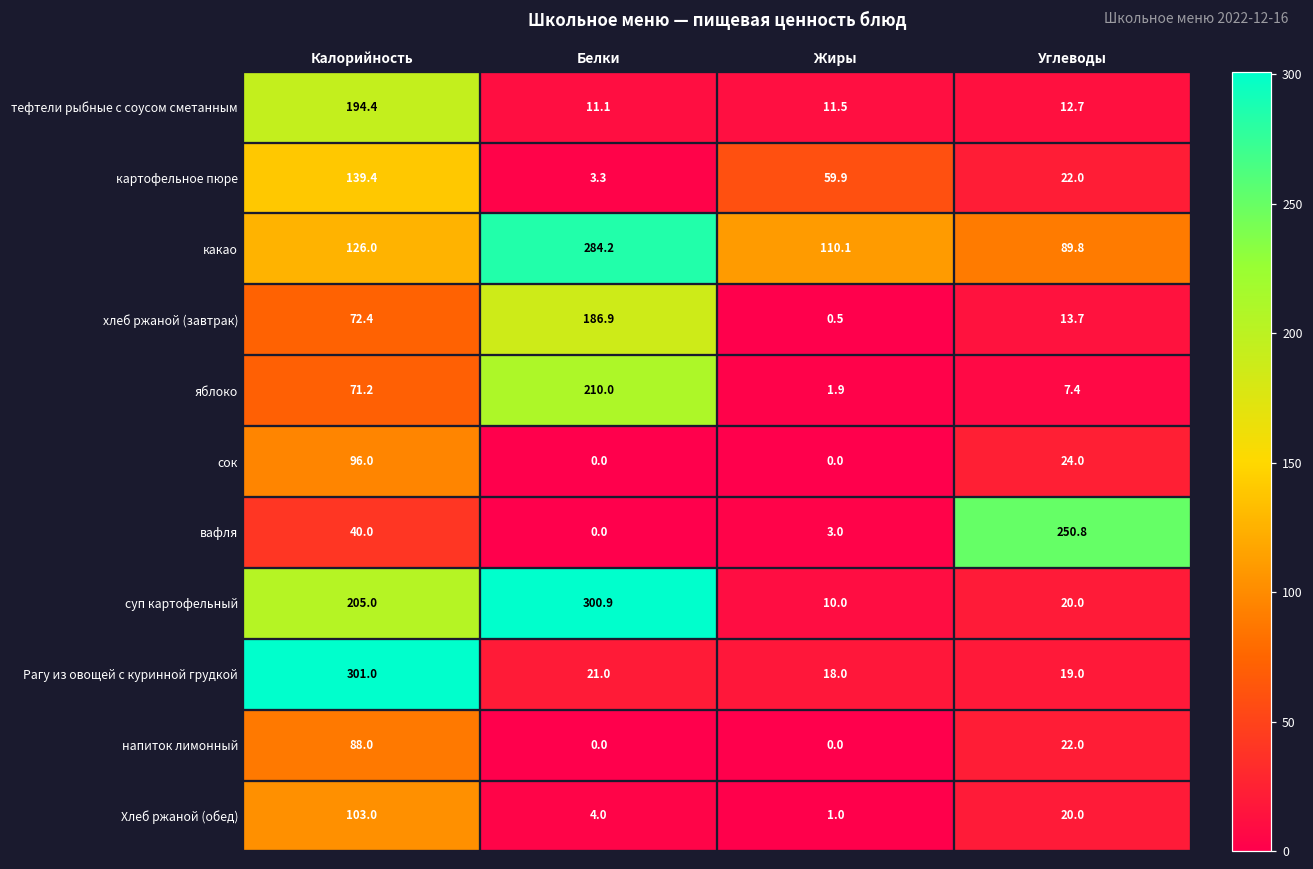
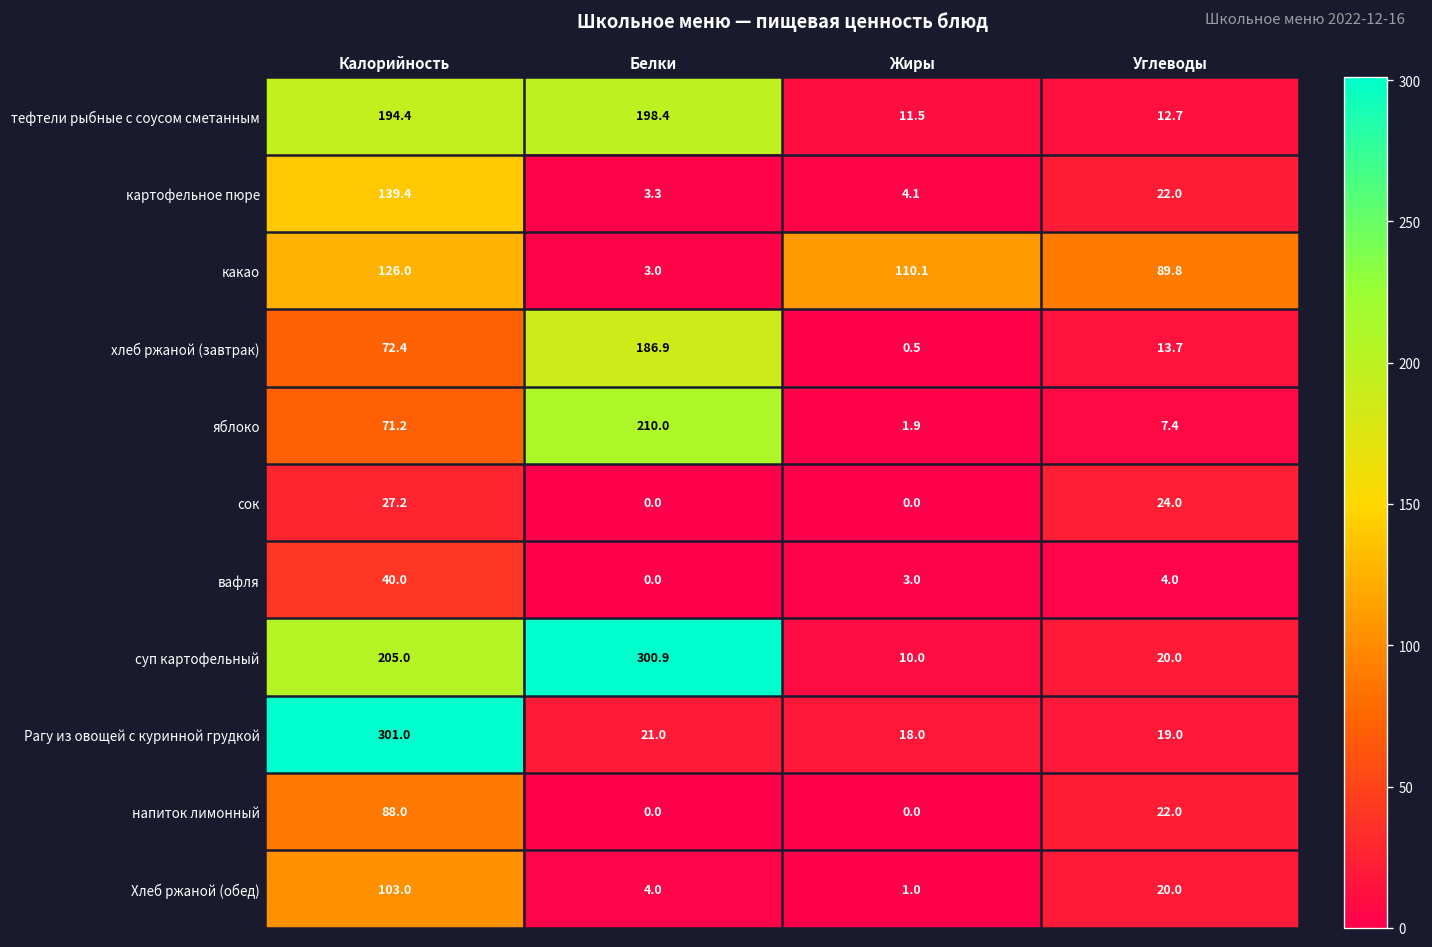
  {
    "тефтели рыбные с соусом сметанным": {
      "Калорийность": 194.4,
-     "Белки": 11.1,
+     "Белки": 198.4,
      "Жиры": 11.5,
      "Углеводы": 12.7
    },
    "картофельное пюре": {
      "Калорийность": 139.4,
      "Белки": 3.3,
-     "Жиры": 59.9,
+     "Жиры": 4.1,
      "Углеводы": 22.0
    },
    "какао": {
      "Калорийность": 126.0,
-     "Белки": 284.2,
+     "Белки": 3.0,
      "Жиры": 110.1,
      "Углеводы": 89.8
    },
    "хлеб ржаной (завтрак)": {
      "Калорийность": 72.4,
      "Белки": 186.9,
      "Жиры": 0.5,
      "Углеводы": 13.7
    },
    "яблоко": {
      "Калорийность": 71.2,
      "Белки": 210.0,
      "Жиры": 1.9,
      "Углеводы": 7.4
    },
    "сок": {
-     "Калорийность": 96.0,
+     "Калорийность": 27.2,
      "Белки": 0.0,
      "Жиры": 0.0,
      "Углеводы": 24.0
    },
    "вафля": {
      "Калорийность": 40.0,
      "Белки": 0.0,
      "Жиры": 3.0,
-     "Углеводы": 250.8
+     "Углеводы": 4.0
    },
    "суп картофельный": {
      "Калорийность": 205.0,
      "Белки": 300.9,
      "Жиры": 10.0,
      "Углеводы": 20.0
    },
    "Рагу из овощей с куринной грудкой": {
      "Калорийность": 301.0,
      "Белки": 21.0,
      "Жиры": 18.0,
      "Углеводы": 19.0
    },
    "напиток лимонный": {
      "Калорийность": 88.0,
      "Белки": 0.0,
      "Жиры": 0.0,
      "Углеводы": 22.0
    },
    "Хлеб ржаной (обед)": {
      "Калорийность": 103.0,
      "Белки": 4.0,
      "Жиры": 1.0,
      "Углеводы": 20.0
    }
  }
